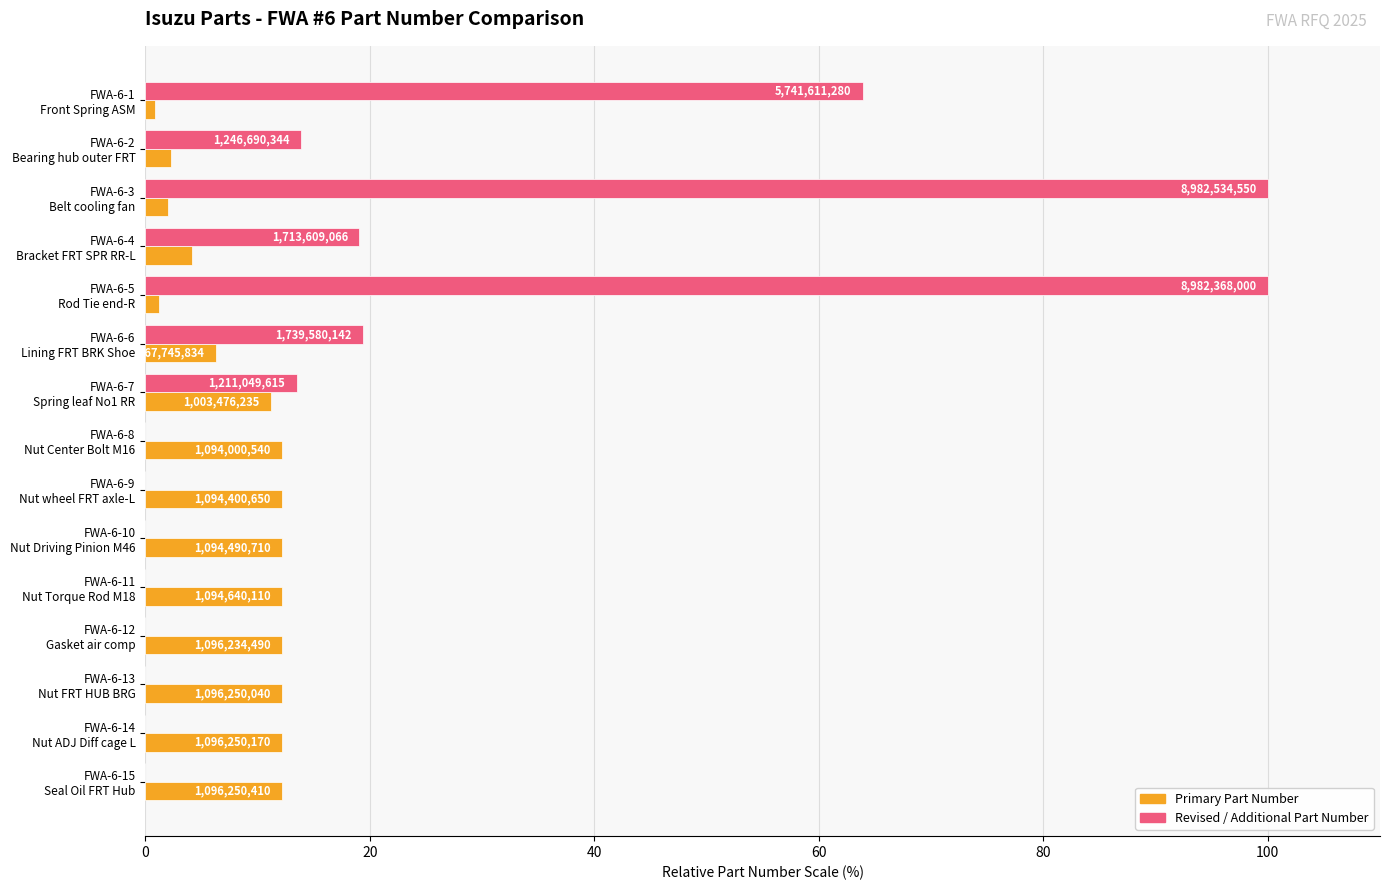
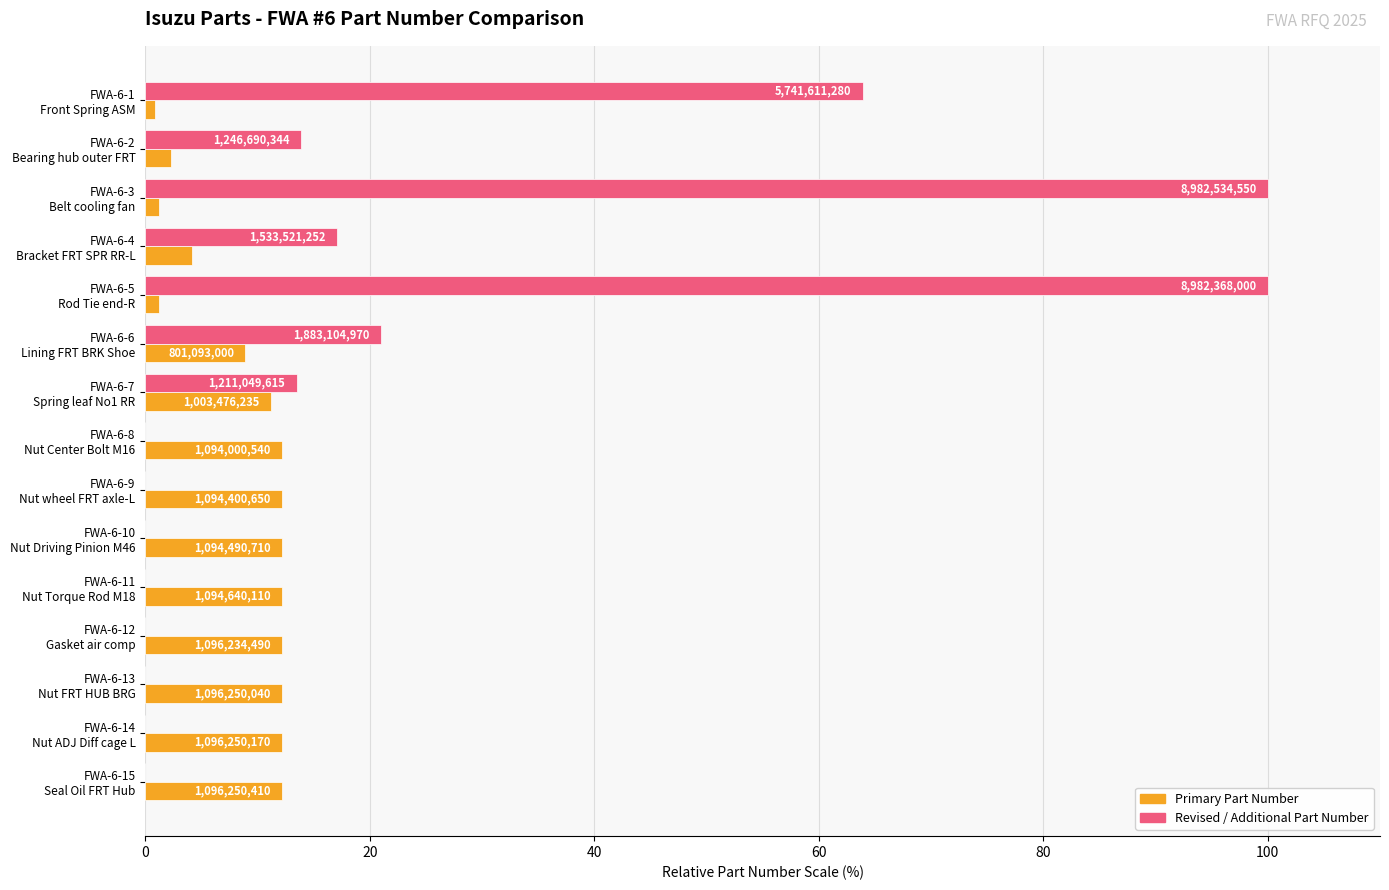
  {
    "Primary Part Number": {
-     "FWA-6-3 Belt cooling fan": "2.0",
-     "FWA-6-6 Lining FRT BRK Shoe": "567,745,834"
+     "FWA-6-3 Belt cooling fan": "1.3",
+     "FWA-6-6 Lining FRT BRK Shoe": "801,093,000"
    },
    "Revised / Additional Part Number": {
-     "FWA-6-4 Bracket FRT SPR RR-L": "1,713,609,066",
-     "FWA-6-6 Lining FRT BRK Shoe": "1,739,580,142"
+     "FWA-6-4 Bracket FRT SPR RR-L": "1,533,521,252",
+     "FWA-6-6 Lining FRT BRK Shoe": "1,883,104,970"
    }
  }
